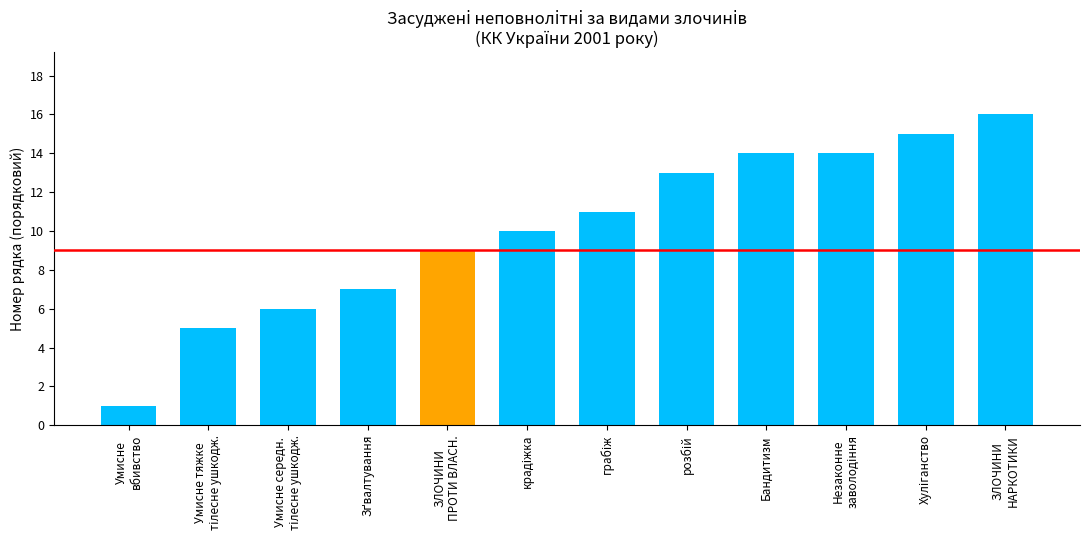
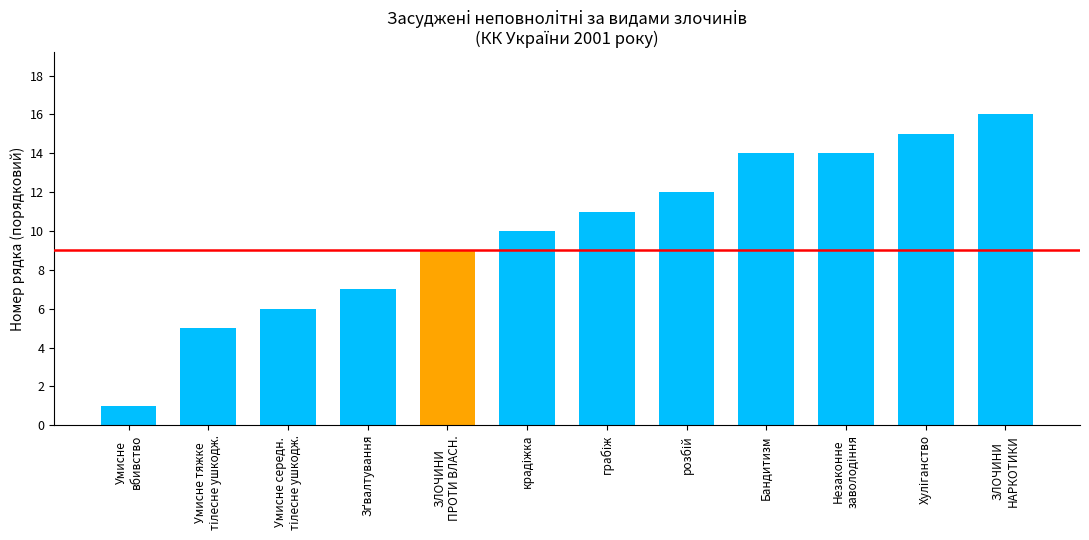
  {
    "Умисне вбивство": 1,
    "Умисне тяжке тілесне ушкодж.": 5,
    "Умисне середн. тілесне ушкодж.": 6,
    "Зґвалтування": 7,
    "ЗЛОЧИНИ ПРОТИ ВЛАСН.": 9,
    "крадіжка": 10,
    "грабіж": 11,
-   "розбій": 13,
+   "розбій": 12,
    "Бандитизм": 14,
    "Незаконне заволодіння": 14,
    "Хуліганство": 15,
    "ЗЛОЧИНИ НАРКОТИКИ": 16
  }
